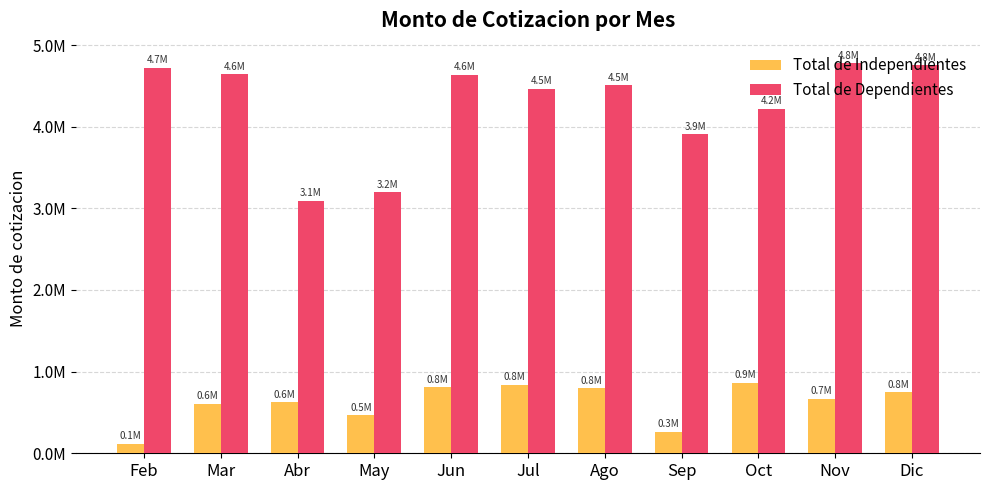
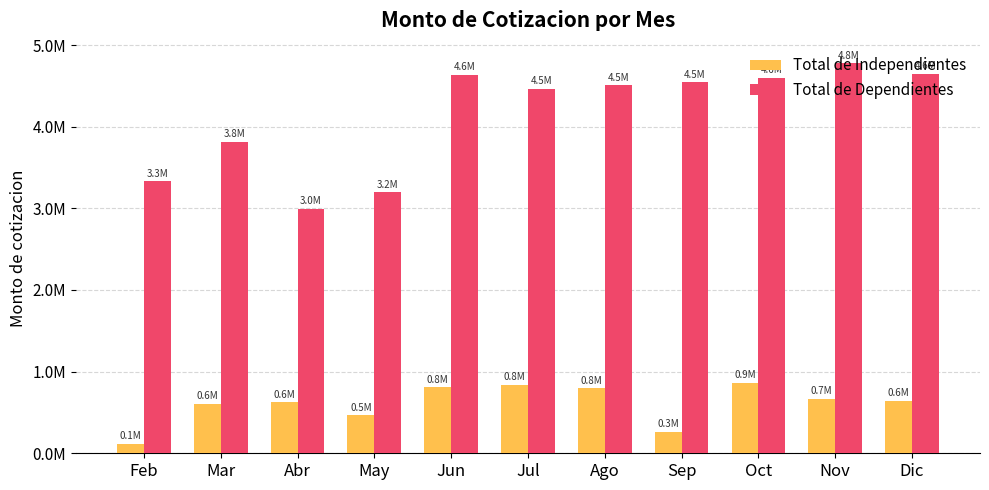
  {
    "Total de Independientes": {
      "Feb": "0.1M",
      "Mar": "0.6M",
      "Abr": "0.6M",
      "May": "0.5M",
      "Jun": "0.8M",
      "Jul": "0.8M",
      "Ago": "0.8M",
      "Sep": "0.3M",
      "Oct": "0.9M",
      "Nov": "0.7M",
-     "Dic": "0.8M"
+     "Dic": "0.6M"
    },
    "Total de Dependientes": {
-     "Feb": "4.7M",
-     "Mar": "4.6M",
-     "Abr": "3.1M",
+     "Feb": "3.3M",
+     "Mar": "3.8M",
+     "Abr": "3.0M",
      "May": "3.2M",
      "Jun": "4.6M",
      "Jul": "4.5M",
      "Ago": "4.5M",
-     "Sep": "3.9M",
-     "Oct": "4.2M",
+     "Sep": "4.5M",
+     "Oct": "4.6M",
      "Nov": "4.8M",
-     "Dic": "4.8M"
+     "Dic": "4.6M"
    }
  }
